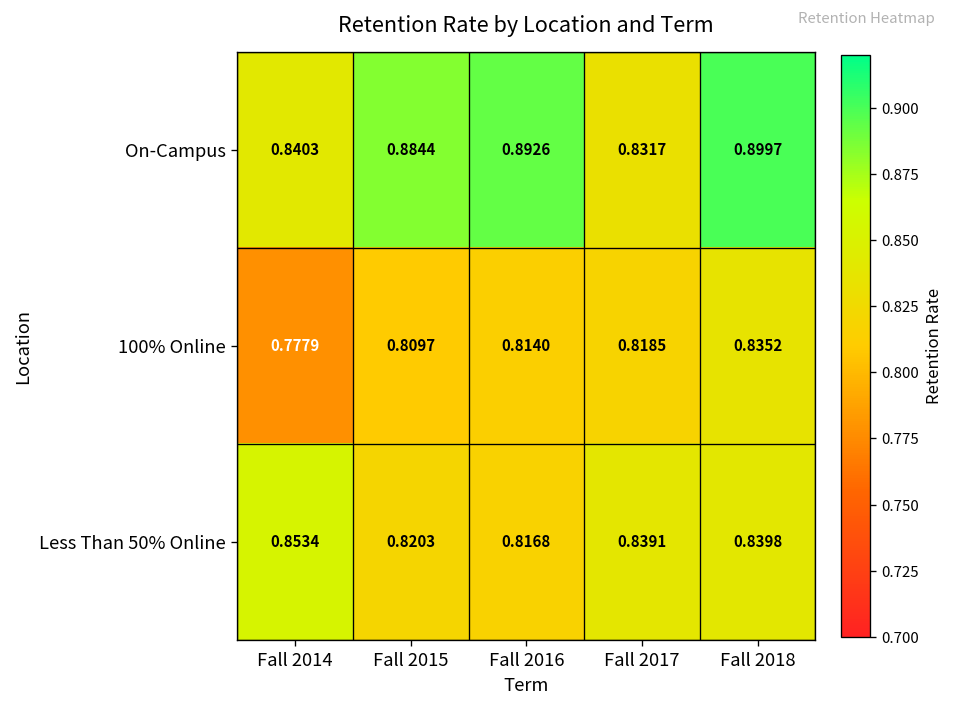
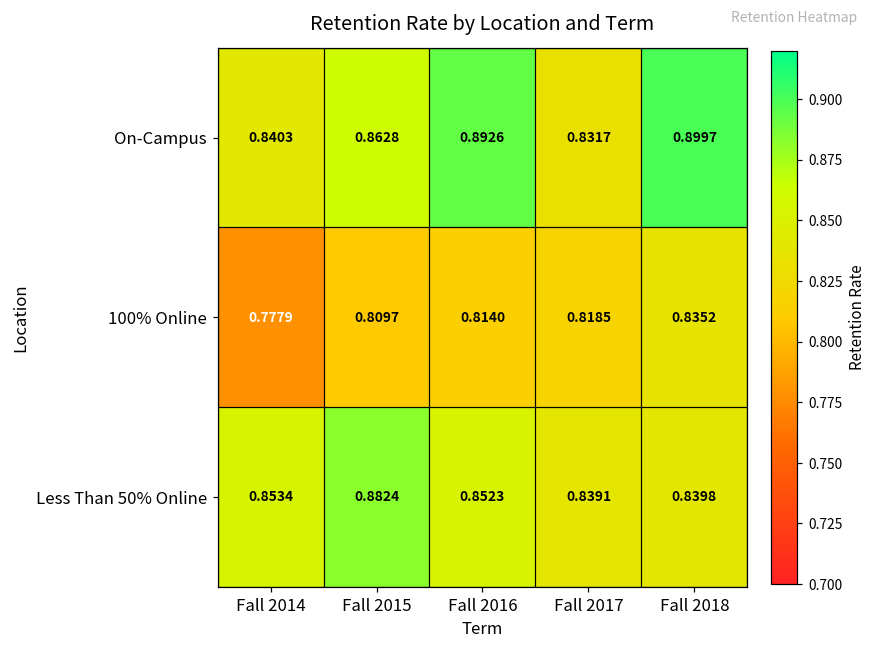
  {
    "On-Campus": {
      "Fall 2014": 0.8403,
-     "Fall 2015": 0.8844,
+     "Fall 2015": 0.8628,
      "Fall 2016": 0.8926,
      "Fall 2017": 0.8317,
      "Fall 2018": 0.8997
    },
    "100% Online": {
      "Fall 2014": 0.7779,
      "Fall 2015": 0.8097,
      "Fall 2016": 0.8140,
      "Fall 2017": 0.8185,
      "Fall 2018": 0.8352
    },
    "Less Than 50% Online": {
      "Fall 2014": 0.8534,
-     "Fall 2015": 0.8203,
-     "Fall 2016": 0.8168,
+     "Fall 2015": 0.8824,
+     "Fall 2016": 0.8523,
      "Fall 2017": 0.8391,
      "Fall 2018": 0.8398
    }
  }
